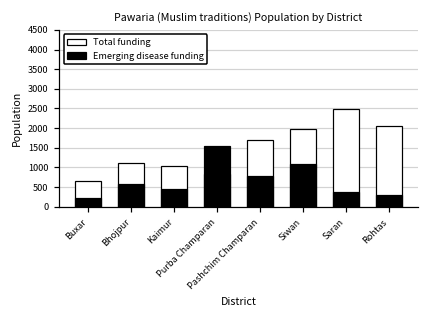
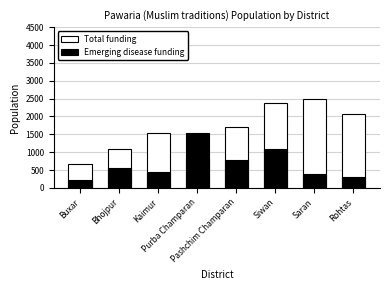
  {
    "Total funding": {
      "Buxar": 700,
      "Bhojpur": 1100,
-     "Kaimur": 1000,
+     "Kaimur": 1500,
      "Pashchim Champaran": 1700,
-     "Siwan": 2000,
+     "Siwan": 2400,
      "Saran": 2500,
      "Rohtas": 2100
    },
    "Emerging disease funding": {
      "Purba Champaran": 1500
    }
  }
